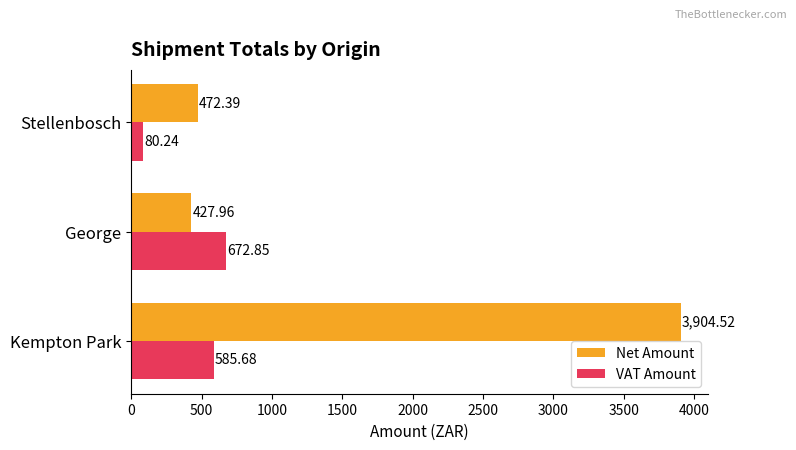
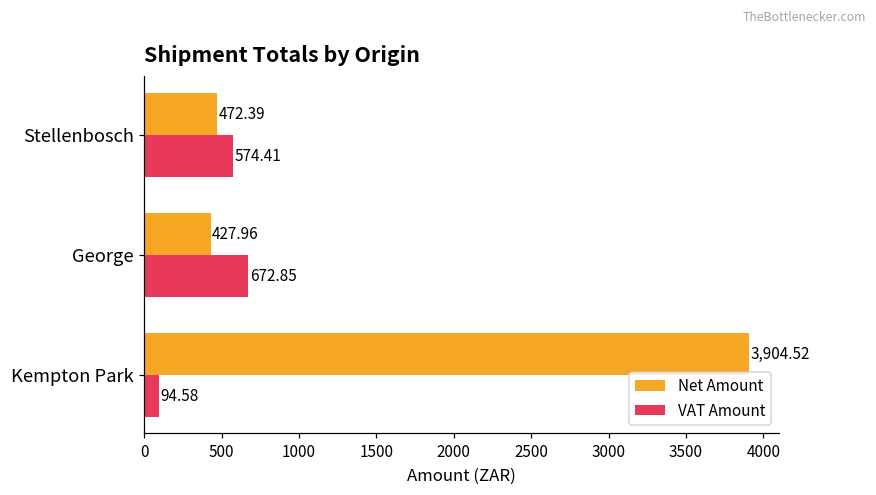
  {
    "Net Amount": {
      "Stellenbosch": "472.39",
      "George": "427.96",
      "Kempton Park": "3,904.52"
    },
    "VAT Amount": {
-     "Stellenbosch": "80.24",
+     "Stellenbosch": "574.41",
      "George": "672.85",
-     "Kempton Park": "585.68"
+     "Kempton Park": "94.58"
    }
  }
